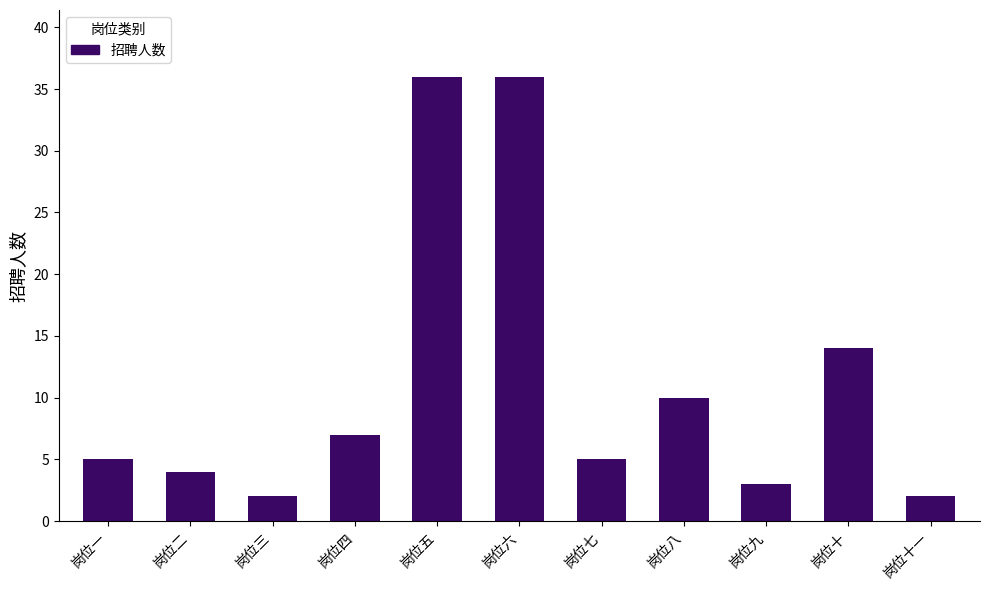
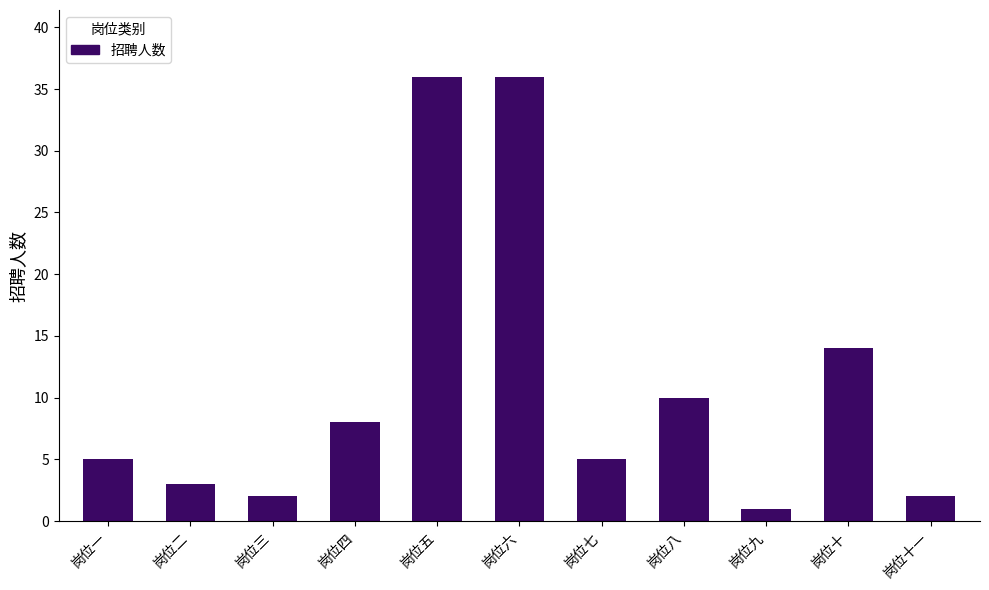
  {
    "岗位一": 5,
-   "岗位二": 4,
+   "岗位二": 3,
    "岗位三": 2,
-   "岗位四": 7,
+   "岗位四": 8,
    "岗位五": 36,
    "岗位六": 36,
    "岗位七": 5,
    "岗位八": 10,
-   "岗位九": 3,
+   "岗位九": 1,
    "岗位十": 14,
    "岗位十一": 2
  }
